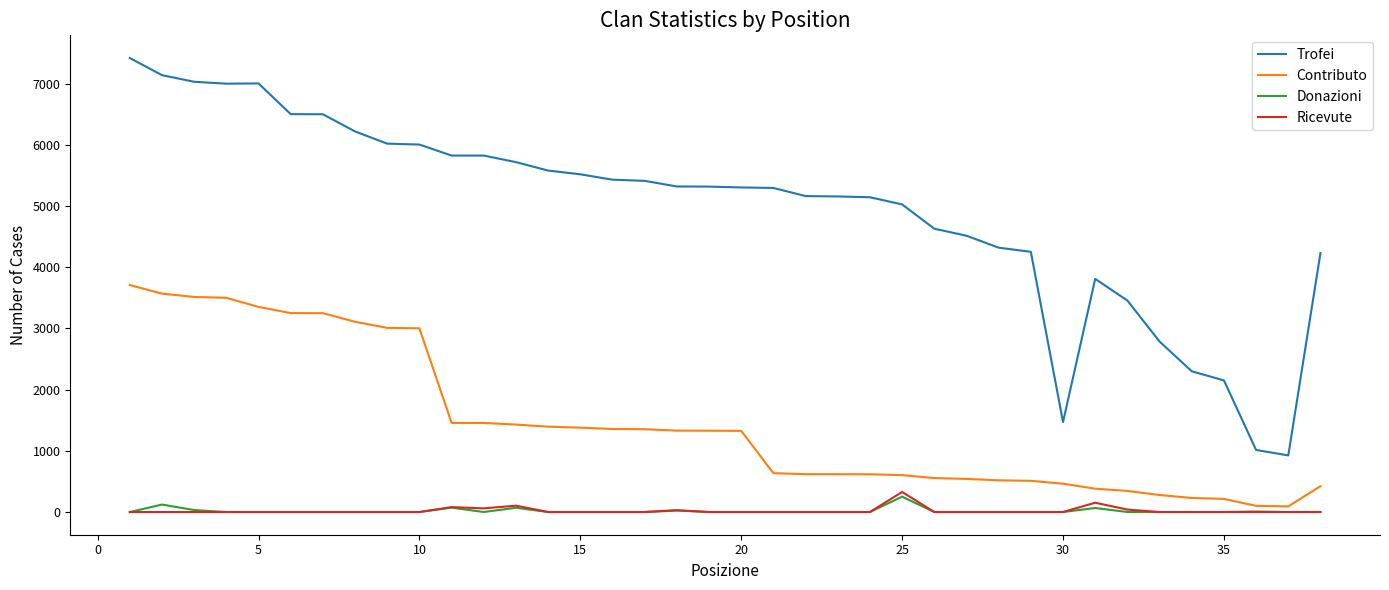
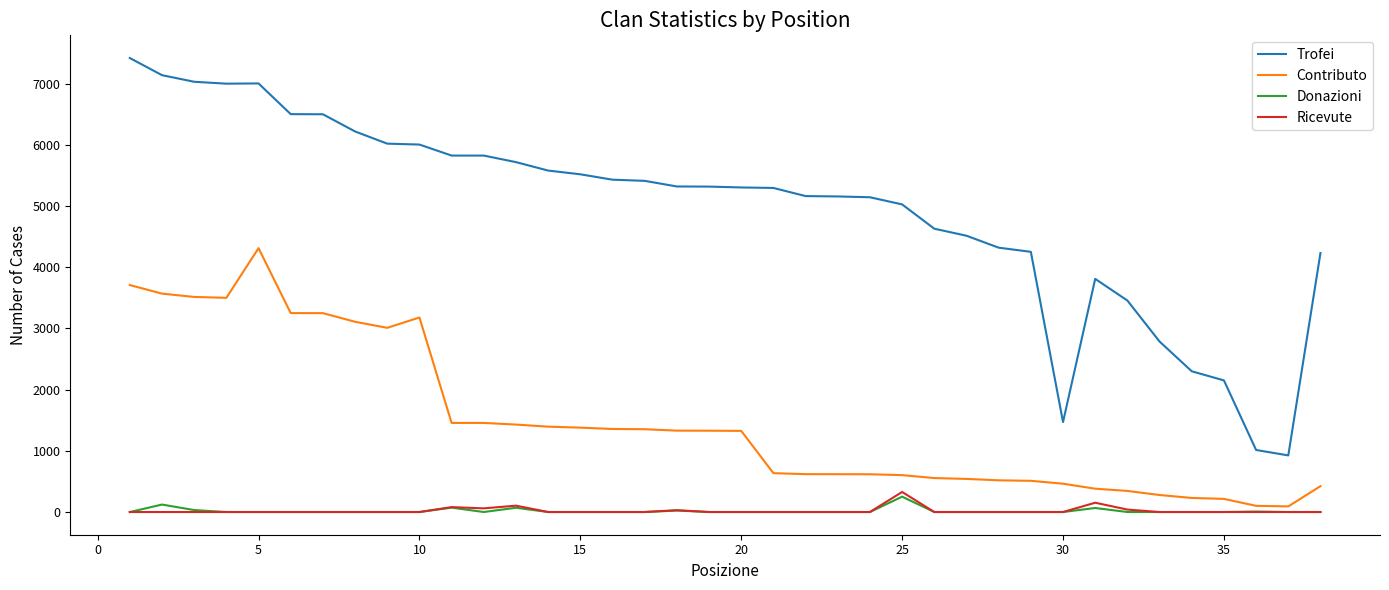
  {
    "Trofei": {
      "5": 7000,
      "10": 6000,
      "15": 5500,
      "20": 5300,
      "25": 5000,
      "30": 1500,
      "35": 2200
    },
    "Contributo": {
-     "5": 3400,
-     "10": 3000,
+     "5": 4300,
+     "10": 3200,
      "15": 1400,
      "20": 1300,
      "25": 600,
      "30": 500,
      "35": 200
    },
    "Donazioni": {
      "25": 300
    },
    "Ricevute": {
      "25": 300
    }
  }
